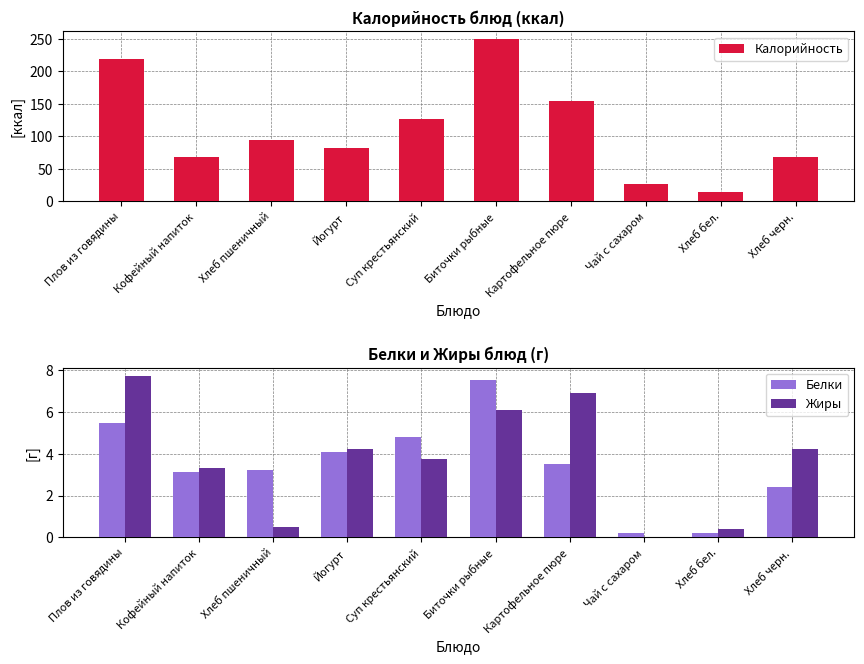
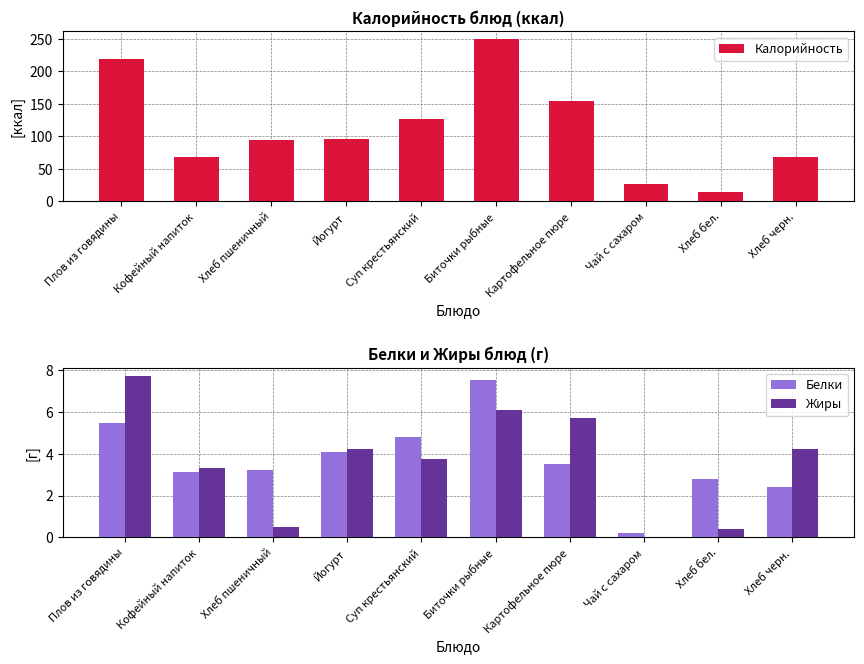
  {
    "Калорийность блюд (ккал)": {
      "Плов из говядины": 220,
      "Кофейный напиток": 70,
      "Хлеб пшеничный": 90,
-     "Йогурт": 80,
+     "Йогурт": 100,
      "Суп крестьянский": 130,
      "Биточки рыбные": 250,
      "Картофельное пюре": 160,
      "Чай с сахаром": 30,
      "Хлеб бел.": 20,
      "Хлеб черн.": 70
    },
    "Белки и Жиры блюд (г)": {
      "Белки": {
        "Плов из говядины": 5.4,
        "Кофейный напиток": 3.1,
        "Хлеб пшеничный": 3.2,
        "Йогурт": 4.1,
        "Суп крестьянский": 4.8,
        "Биточки рыбные": 7.5,
        "Картофельное пюре": 3.5,
        "Чай с сахаром": 0.2,
-       "Хлеб бел.": 0.2,
+       "Хлеб бел.": 2.8,
        "Хлеб черн.": 2.4
      },
      "Жиры": {
        "Плов из говядины": 7.7,
        "Кофейный напиток": 3.3,
        "Хлеб пшеничный": 0.5,
        "Йогурт": 4.2,
        "Суп крестьянский": 3.8,
        "Биточки рыбные": 6.1,
-       "Картофельное пюре": 6.9,
+       "Картофельное пюре": 5.7,
        "Чай с сахаром": 0.0,
        "Хлеб бел.": 0.4,
        "Хлеб черн.": 4.2
      }
    }
  }
